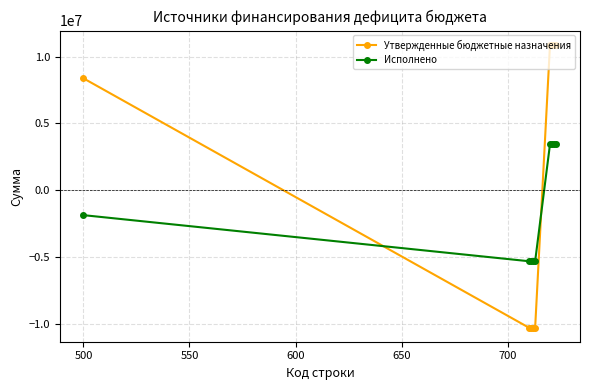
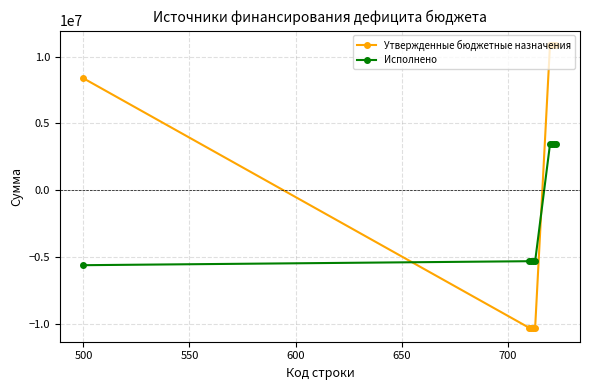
  {
    "Утвержденные бюджетные назначения": {
      "500": 8400000
    },
    "Исполнено": {
-     "500": -1900000
+     "500": -5600000
    }
  }
